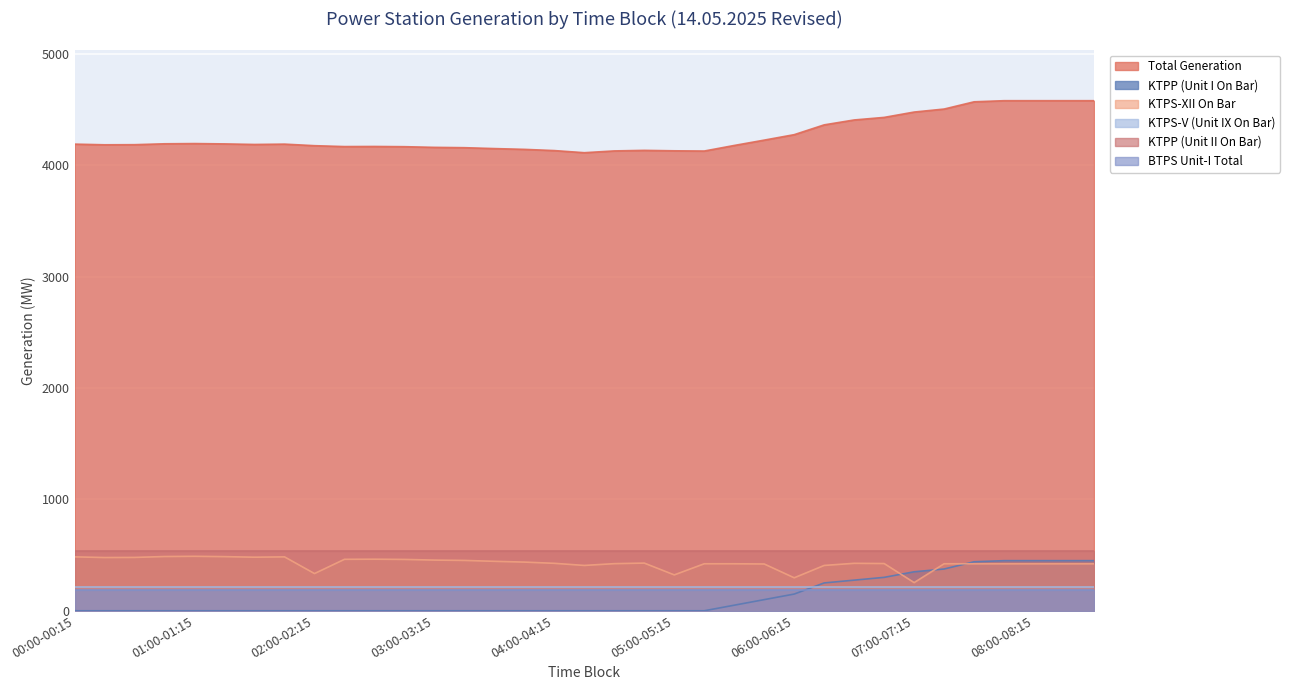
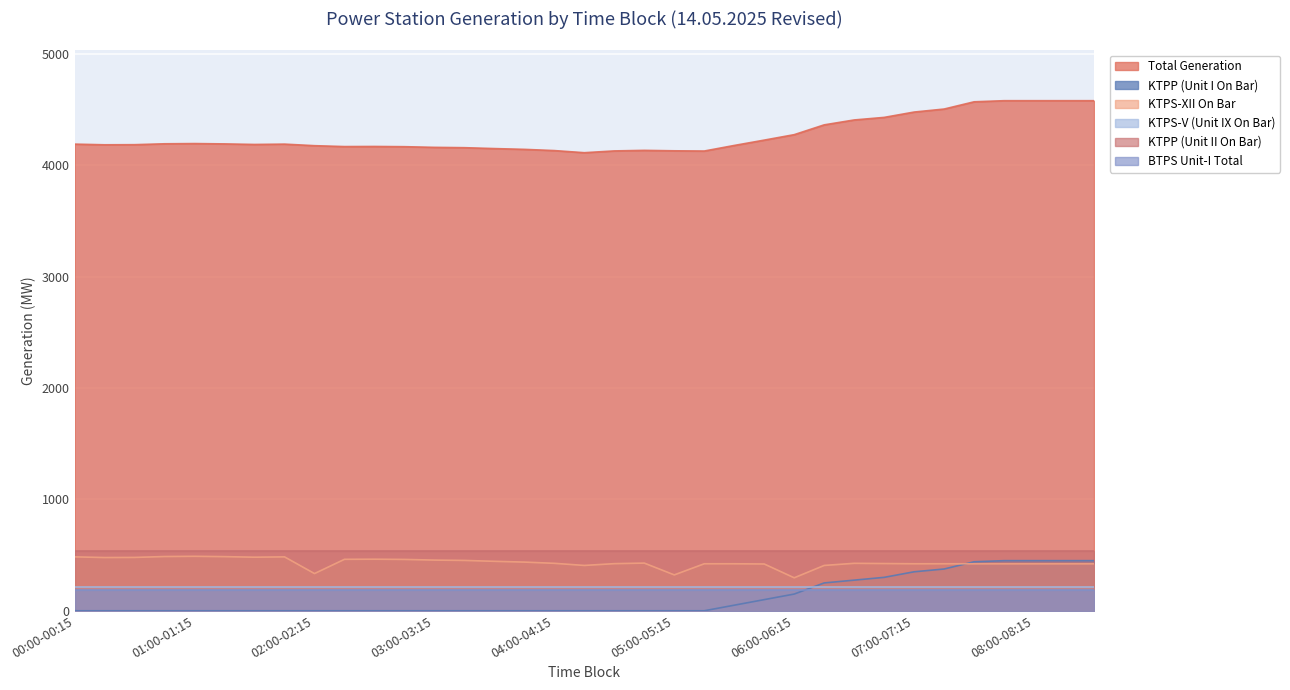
  {
    "KTPS-XII On Bar": {
      "00:00-00:15": 480,
      "01:00-01:15": 490,
      "02:00-02:15": 330,
      "03:00-03:15": 460,
      "04:00-04:15": 430,
      "05:00-05:15": 320,
      "06:00-06:15": 300,
-     "07:00-07:15": 250,
+     "07:00-07:15": 420,
      "08:00-08:15": 420
    }
  }
